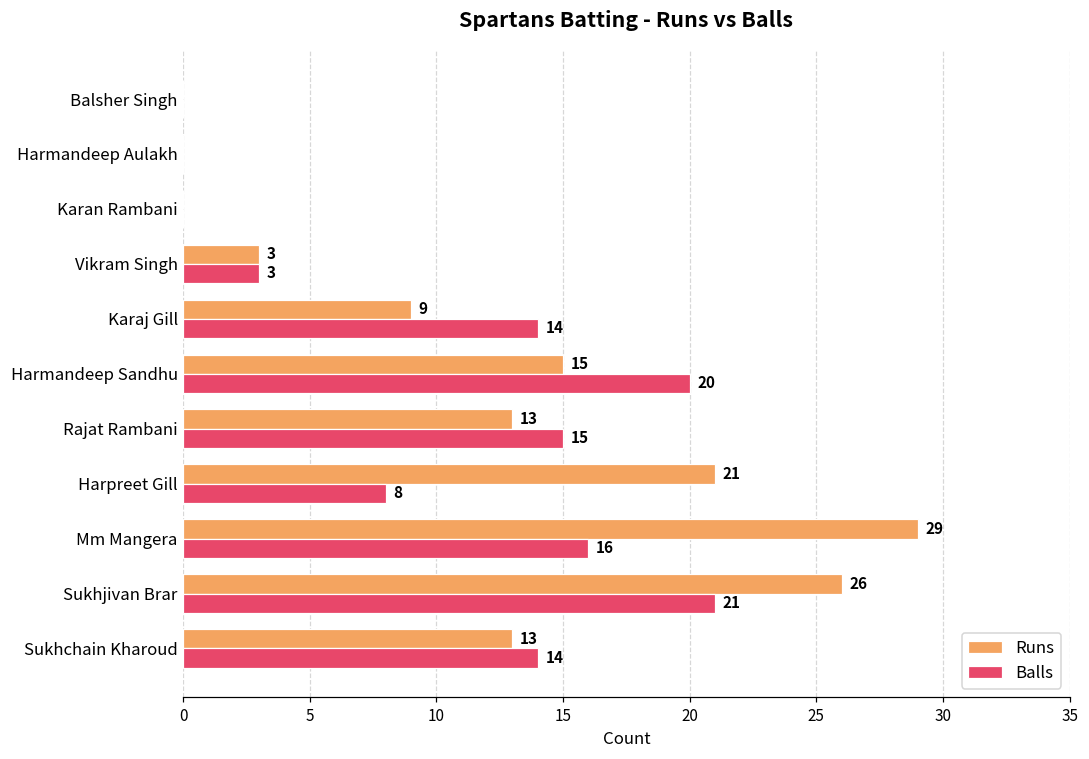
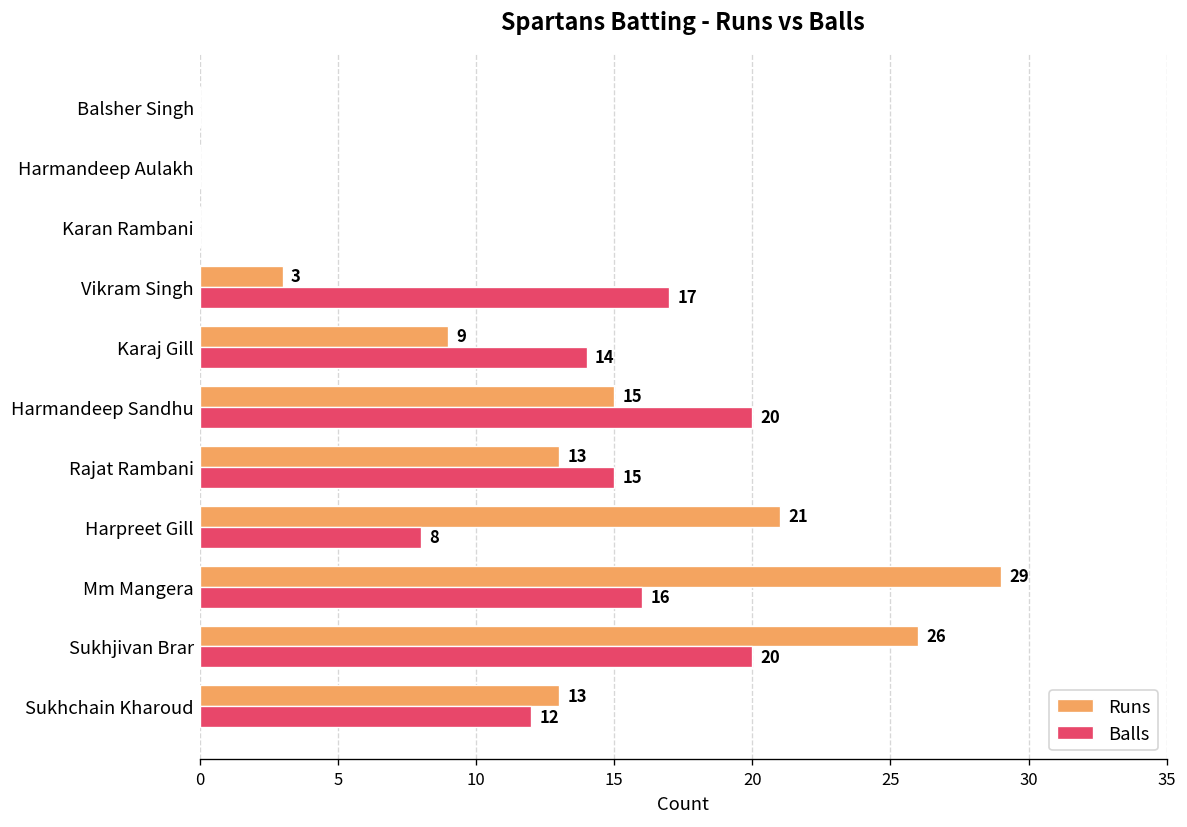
  {
    "Runs": {
      "Vikram Singh": 3,
      "Karaj Gill": 9,
      "Harmandeep Sandhu": 15,
      "Rajat Rambani": 13,
      "Harpreet Gill": 21,
      "Mm Mangera": 29,
      "Sukhjivan Brar": 26,
      "Sukhchain Kharoud": 13
    },
    "Balls": {
-     "Vikram Singh": 3,
+     "Vikram Singh": 17,
      "Karaj Gill": 14,
      "Harmandeep Sandhu": 20,
      "Rajat Rambani": 15,
      "Harpreet Gill": 8,
      "Mm Mangera": 16,
-     "Sukhjivan Brar": 21,
-     "Sukhchain Kharoud": 14
+     "Sukhjivan Brar": 20,
+     "Sukhchain Kharoud": 12
    }
  }
